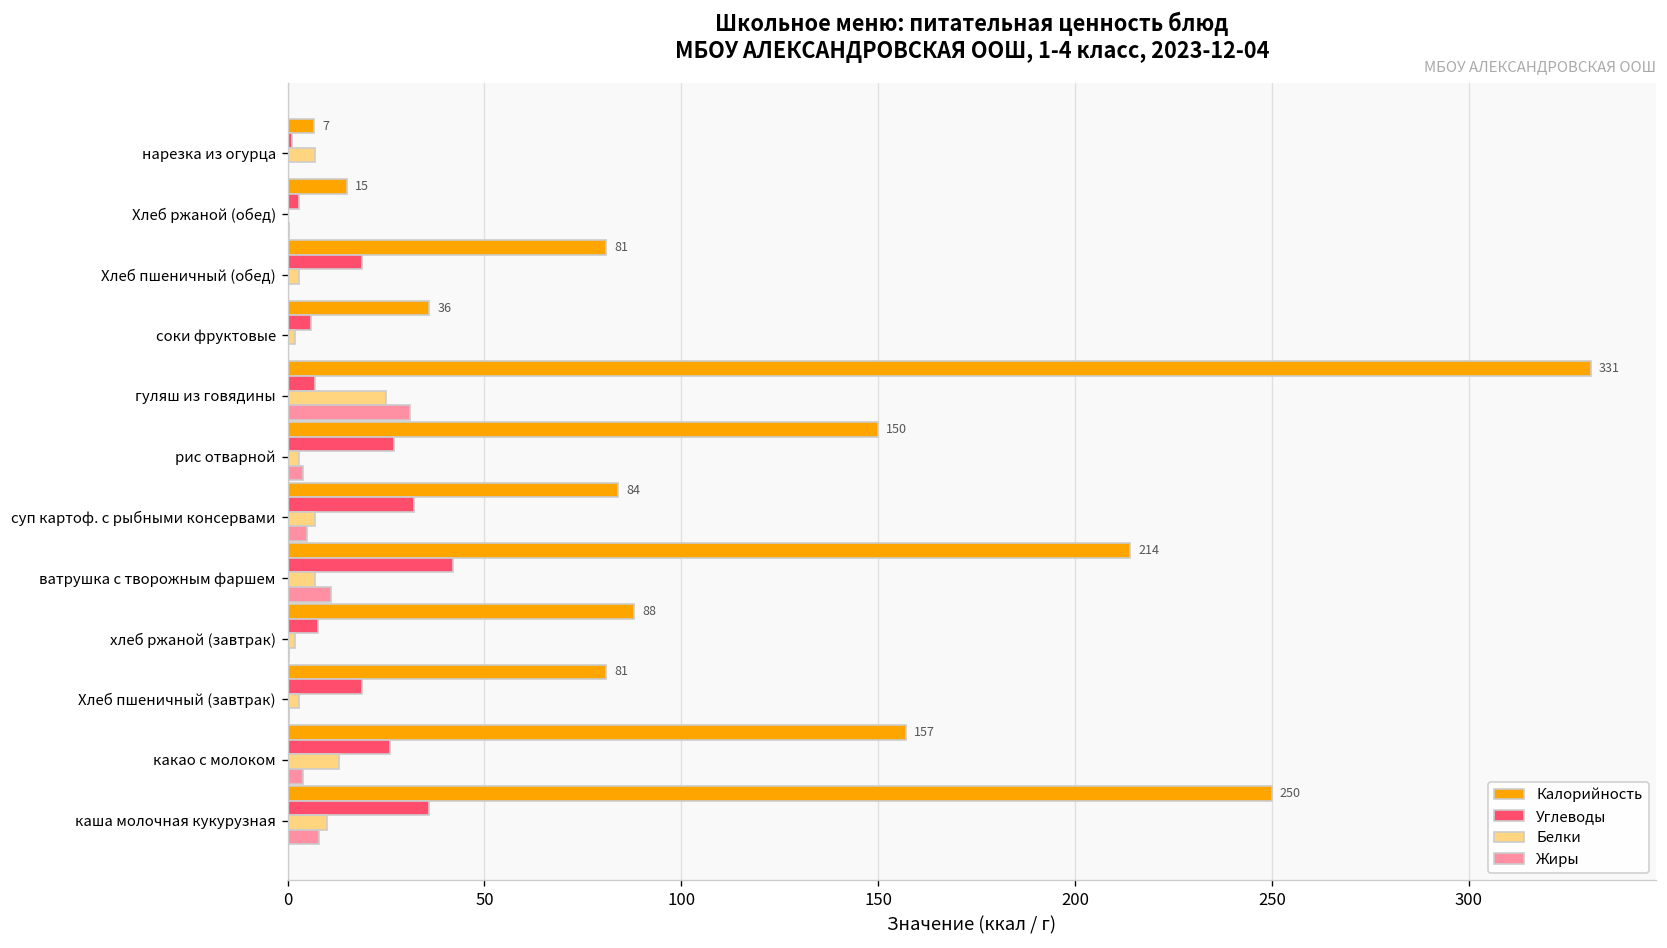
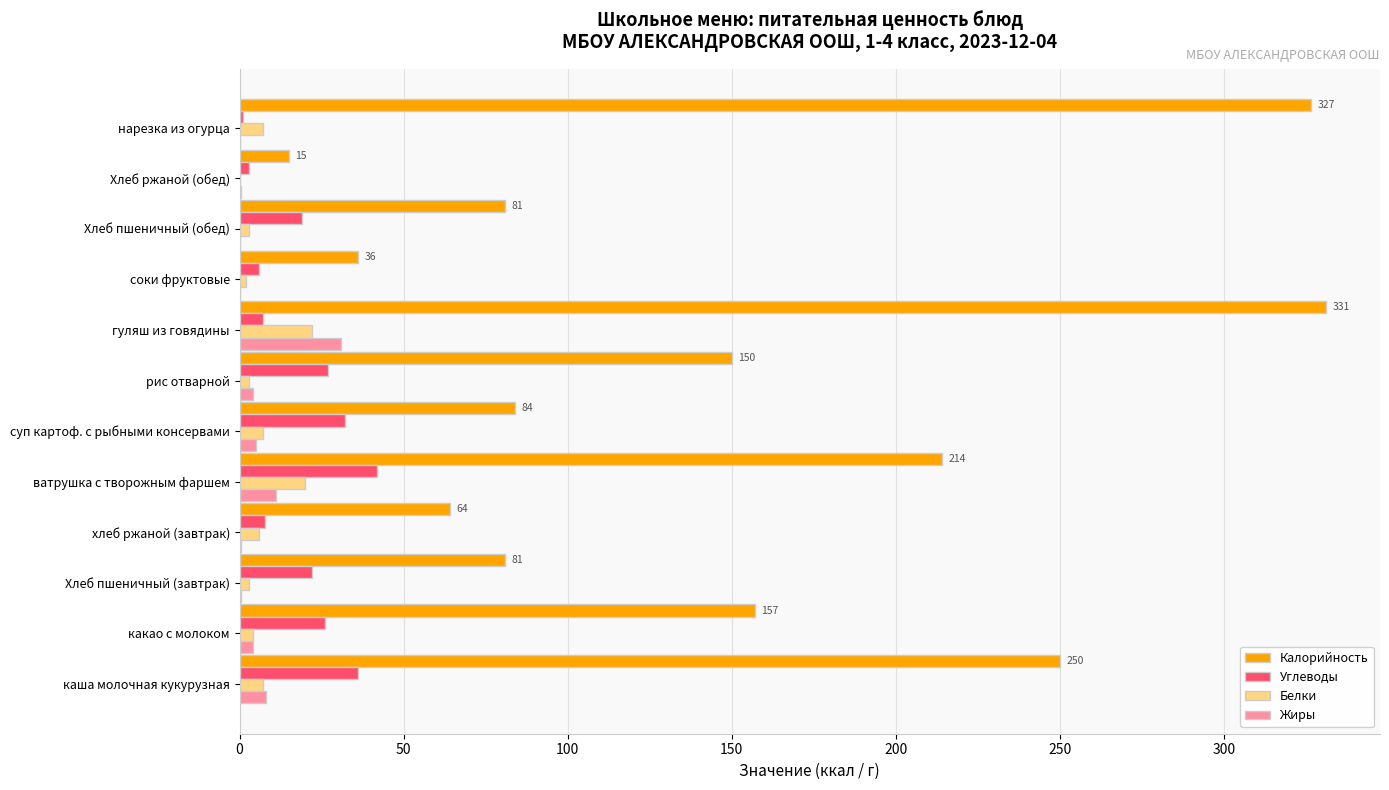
  {
    "Калорийность": {
-     "нарезка из огурца": 7,
+     "нарезка из огурца": 327,
      "Хлеб ржаной (обед)": 15,
      "Хлеб пшеничный (обед)": 81,
      "соки фруктовые": 36,
      "гуляш из говядины": 331,
      "рис отварной": 150,
      "суп картоф. с рыбными консервами": 84,
      "ватрушка с творожным фаршем": 214,
-     "хлеб ржаной (завтрак)": 88,
+     "хлеб ржаной (завтрак)": 64,
      "Хлеб пшеничный (завтрак)": 81,
      "какао с молоком": 157,
      "каша молочная кукурузная": 250
    },
    "Углеводы": {
      "нарезка из огурца": 1,
      "Хлеб ржаной (обед)": 3,
      "Хлеб пшеничный (обед)": 19,
      "соки фруктовые": 6,
      "гуляш из говядины": 7,
      "рис отварной": 27,
      "суп картоф. с рыбными консервами": 32,
      "ватрушка с творожным фаршем": 42,
      "хлеб ржаной (завтрак)": 8,
-     "Хлеб пшеничный (завтрак)": 19,
+     "Хлеб пшеничный (завтрак)": 22,
      "какао с молоком": 26,
      "каша молочная кукурузная": 36
    },
    "Белки": {
      "Хлеб ржаной (обед)": 0,
      "Хлеб пшеничный (обед)": 3,
      "соки фруктовые": 2,
-     "гуляш из говядины": 25,
+     "гуляш из говядины": 22,
      "рис отварной": 3,
      "суп картоф. с рыбными консервами": 7,
-     "ватрушка с творожным фаршем": 7,
-     "хлеб ржаной (завтрак)": 2,
+     "ватрушка с творожным фаршем": 20,
+     "хлеб ржаной (завтрак)": 6,
      "Хлеб пшеничный (завтрак)": 3,
-     "какао с молоком": 13,
-     "каша молочная кукурузная": 10
+     "какао с молоком": 4,
+     "каша молочная кукурузная": 7
    },
    "Жиры": {
      "нарезка из огурца": 0,
      "Хлеб пшеничный (обед)": 0,
      "соки фруктовые": 0,
      "гуляш из говядины": 31,
      "рис отварной": 4,
      "суп картоф. с рыбными консервами": 5,
      "ватрушка с творожным фаршем": 11,
      "какао с молоком": 4,
      "каша молочная кукурузная": 8
    }
  }
